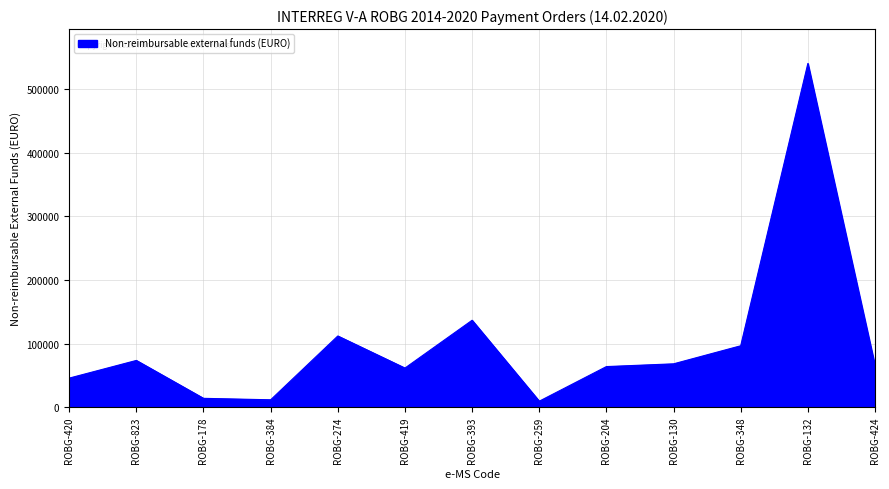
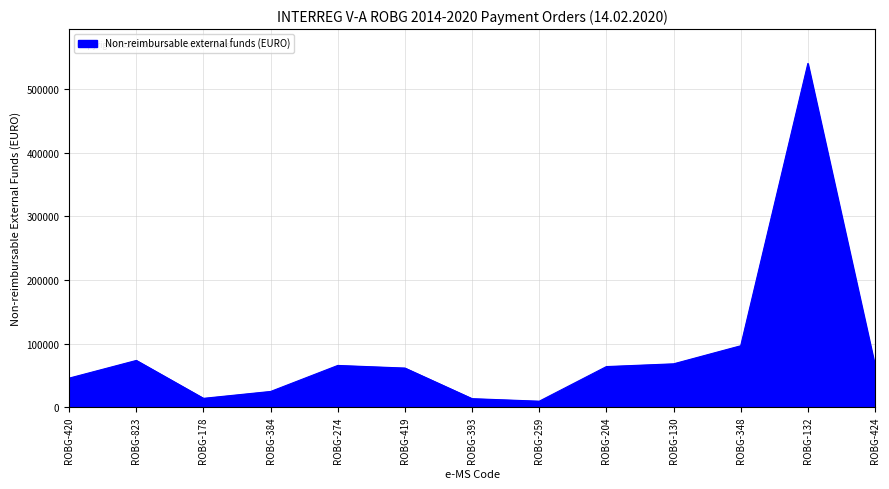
  {
    "ROBG-420": 50000,
    "ROBG-823": 70000,
    "ROBG-178": 10000,
-   "ROBG-384": 10000,
-   "ROBG-274": 110000,
+   "ROBG-384": 20000,
+   "ROBG-274": 70000,
    "ROBG-419": 60000,
-   "ROBG-393": 140000,
+   "ROBG-393": 10000,
    "ROBG-259": 10000,
    "ROBG-204": 60000,
    "ROBG-130": 70000,
    "ROBG-348": 100000,
    "ROBG-132": 540000,
    "ROBG-424": 70000
  }
